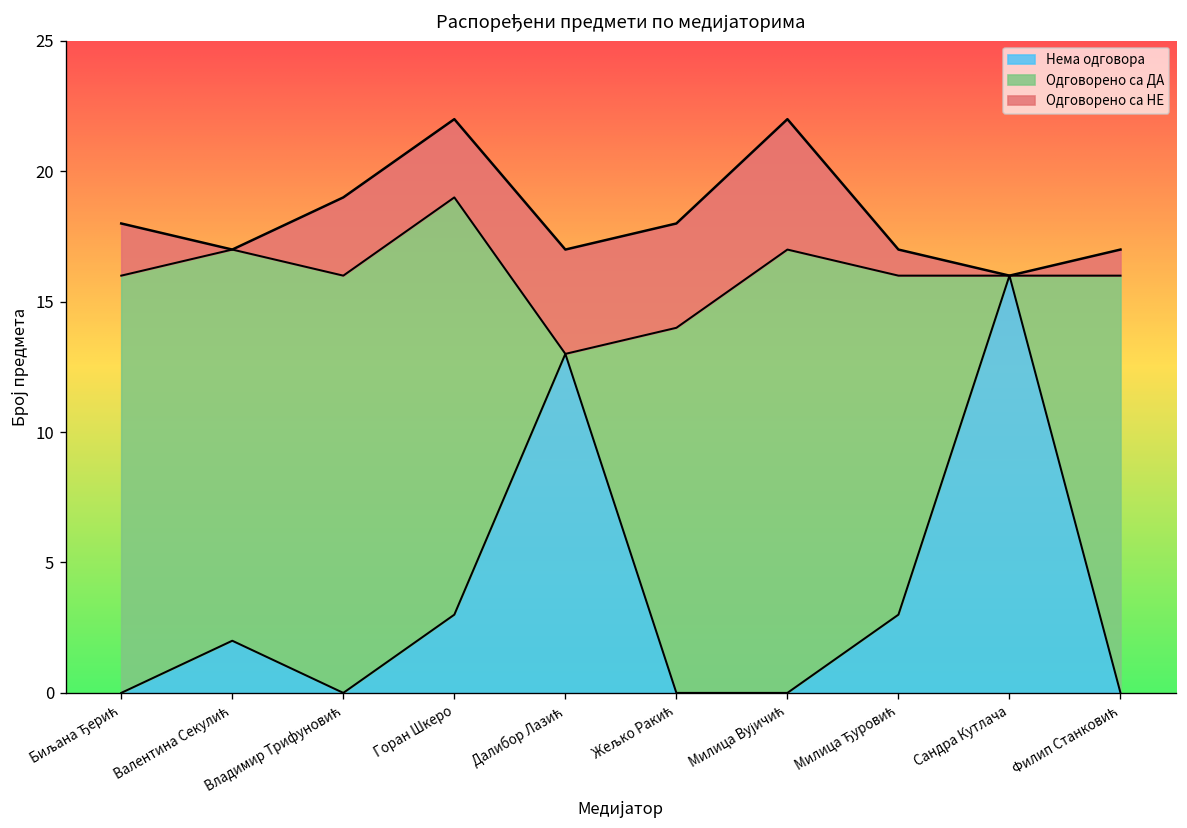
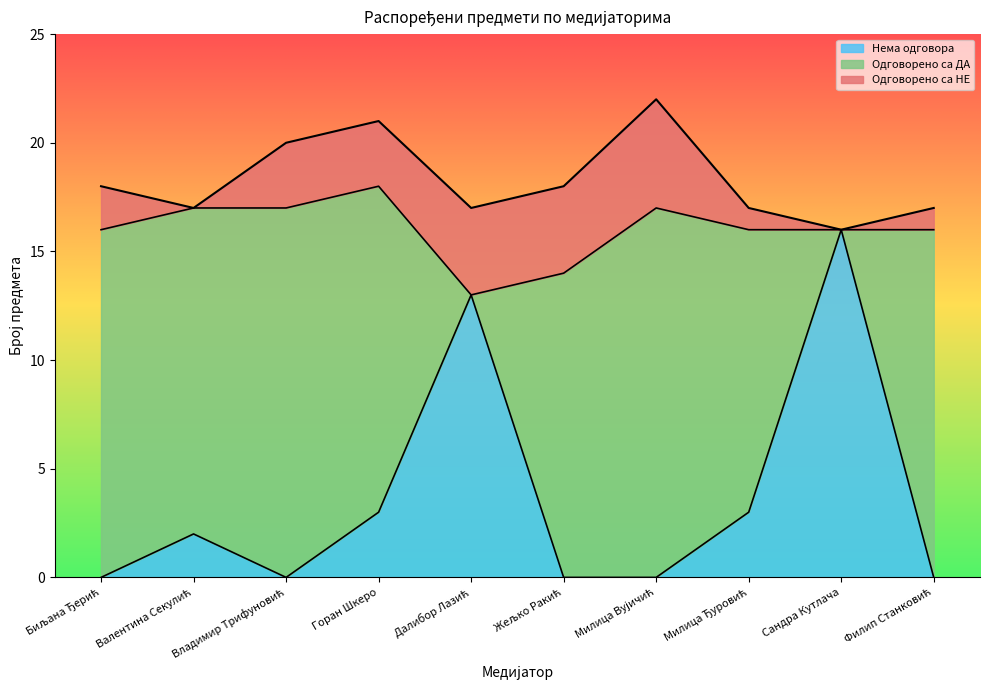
  {
    "Нема одговора": {
      "Биљана Ђерић": 0,
      "Валентина Секулић": 2,
      "Владимир Трифуновић": 0,
      "Горан Шкеро": 3,
      "Жељко Ракић": 0,
      "Милица Вујичић": 0,
      "Милица Ђуровић": 3,
      "Филип Станковић": 0
    },
    "Одговорено са ДА": {
      "Биљана Ђерић": 16,
-     "Владимир Трифуновић": 16,
-     "Горан Шкеро": 16,
+     "Владимир Трифуновић": 17,
+     "Горан Шкеро": 15,
      "Жељко Ракић": 14,
      "Милица Вујичић": 17,
      "Милица Ђуровић": 13,
      "Филип Станковић": 16
    },
    "Одговорено са НЕ": {
      "Биљана Ђерић": 2,
      "Владимир Трифуновић": 3,
      "Горан Шкеро": 3,
      "Далибор Лазић": 4,
      "Жељко Ракић": 4,
      "Милица Вујичић": 5,
      "Милица Ђуровић": 1,
      "Филип Станковић": 1
    }
  }
